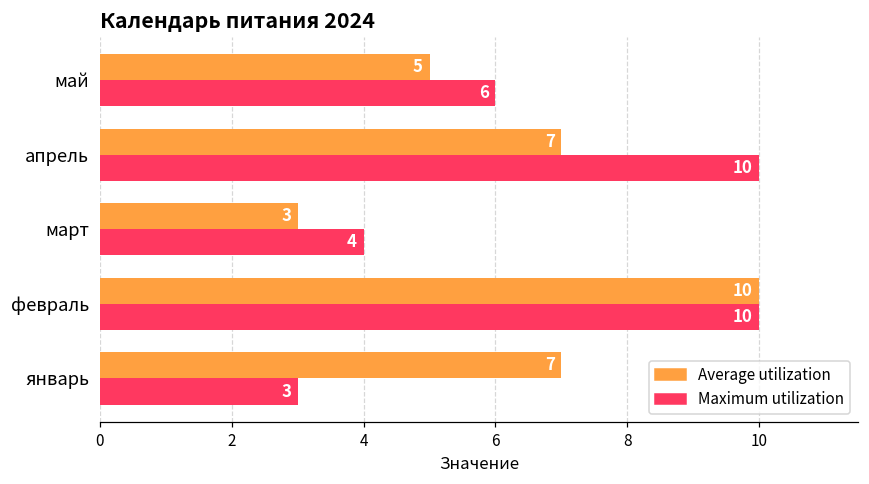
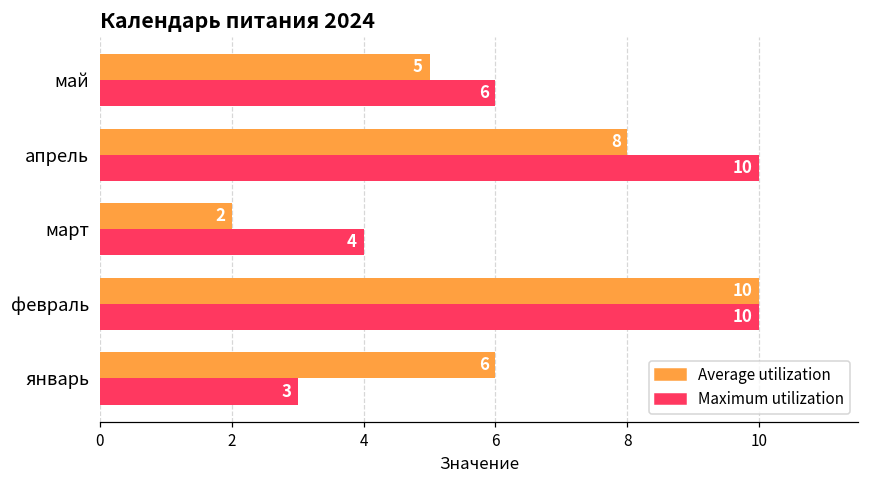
  {
    "Average utilization": {
      "май": 5,
-     "апрель": 7,
-     "март": 3,
+     "апрель": 8,
+     "март": 2,
      "февраль": 10,
-     "январь": 7
+     "январь": 6
    },
    "Maximum utilization": {
      "май": 6,
      "апрель": 10,
      "март": 4,
      "февраль": 10,
      "январь": 3
    }
  }
